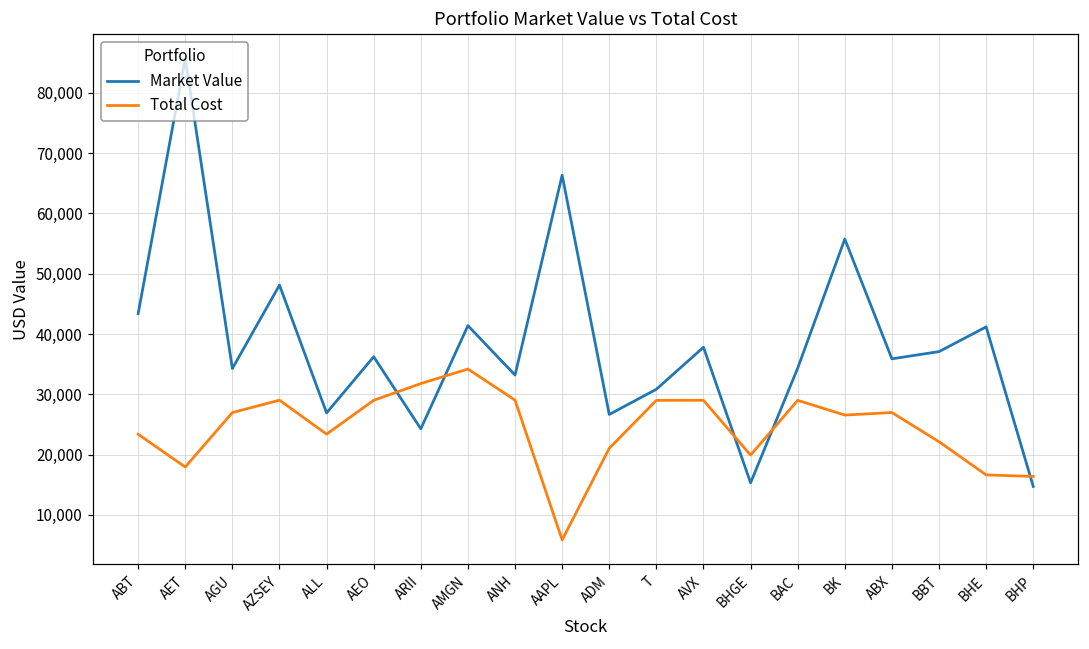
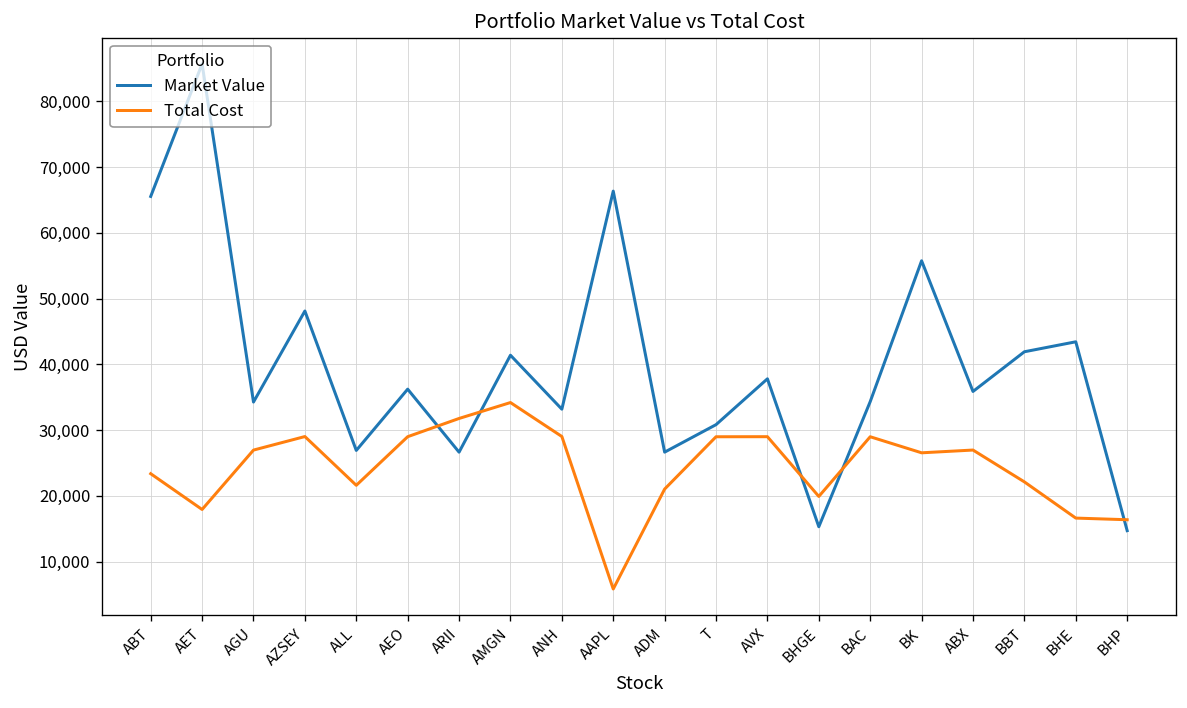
  {
    "Market Value": {
-     "ABT": "43,000",
+     "ABT": "66,000",
      "AGU": "34,000",
      "AZSEY": "48,000",
      "ALL": "27,000",
      "AEO": "36,000",
-     "ARII": "24,000",
+     "ARII": "27,000",
      "AMGN": "41,000",
      "ANH": "33,000",
      "AAPL": "66,000",
      "ADM": "27,000",
      "T": "31,000",
      "AVX": "38,000",
      "BHGE": "15,000",
      "BAC": "34,000",
      "BK": "56,000",
      "ABX": "36,000",
-     "BBT": "37,000",
-     "BHE": "41,000",
+     "BBT": "42,000",
+     "BHE": "43,000",
      "BHP": "15,000"
    },
    "Total Cost": {
      "ABT": "23,000",
      "AET": "18,000",
      "AGU": "27,000",
      "AZSEY": "29,000",
-     "ALL": "23,000",
+     "ALL": "22,000",
      "AEO": "29,000",
      "ARII": "32,000",
      "AMGN": "34,000",
      "ANH": "29,000",
      "AAPL": "6,000",
      "ADM": "21,000",
      "T": "29,000",
      "AVX": "29,000",
      "BHGE": "20,000",
      "BAC": "29,000",
      "BK": "27,000",
      "ABX": "27,000",
      "BBT": "22,000",
      "BHE": "17,000",
      "BHP": "16,000"
    }
  }
